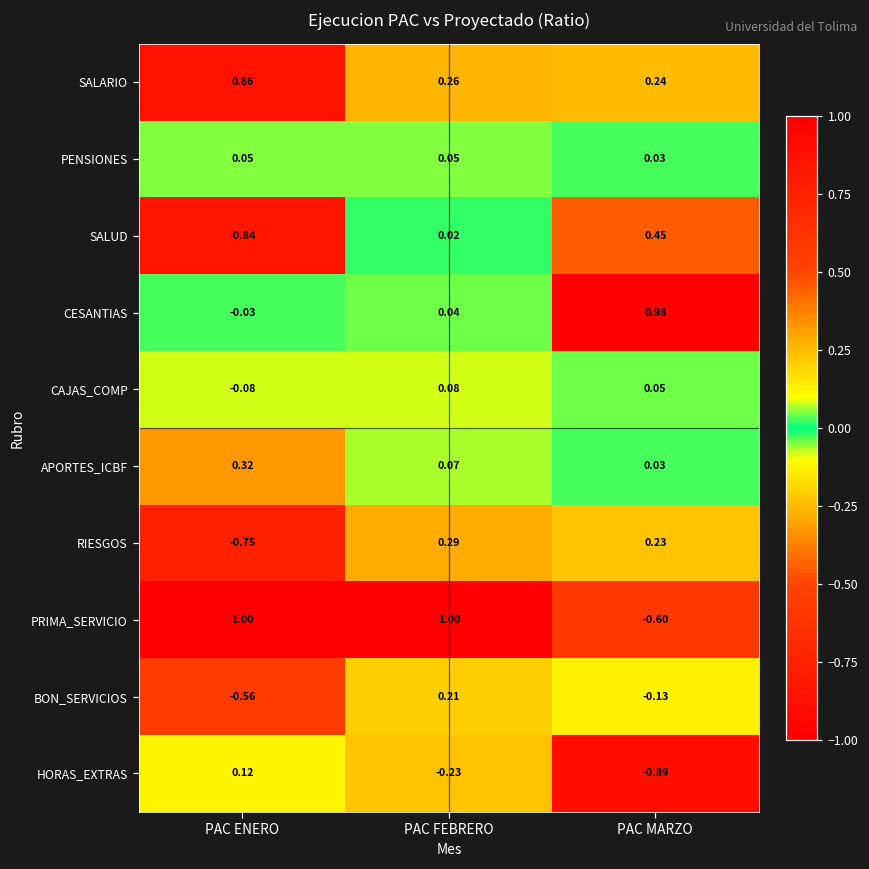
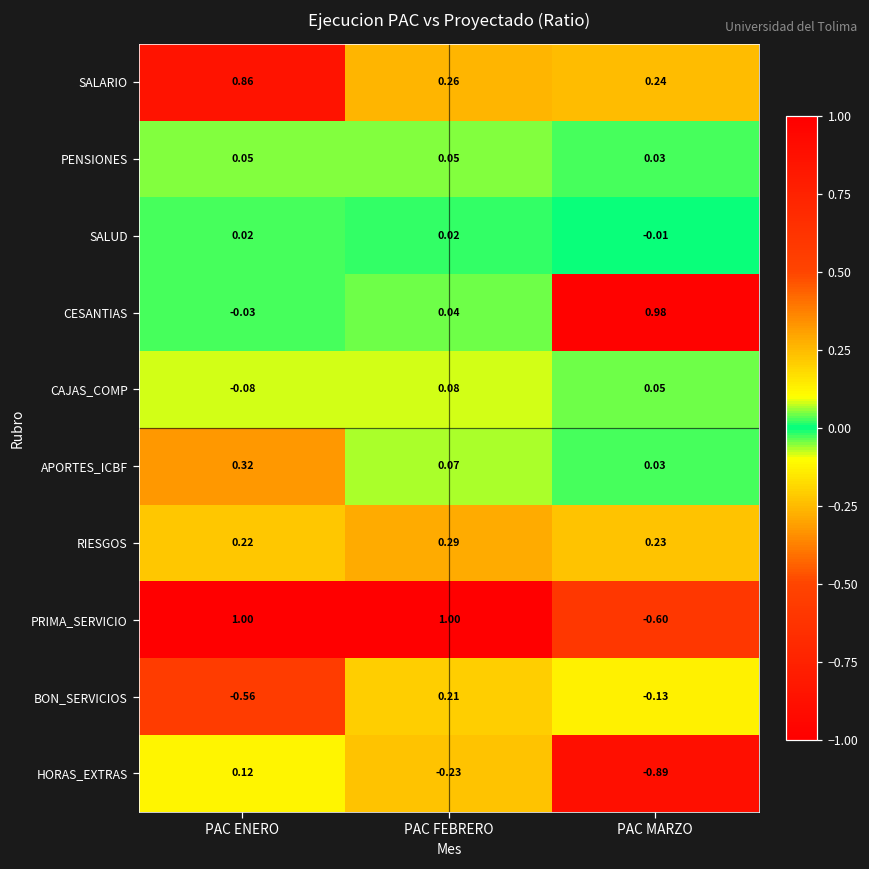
  {
    "SALARIO": {
      "PAC ENERO": 0.86,
      "PAC FEBRERO": 0.26,
      "PAC MARZO": 0.24
    },
    "PENSIONES": {
      "PAC ENERO": 0.05,
      "PAC FEBRERO": 0.05,
      "PAC MARZO": 0.03
    },
    "SALUD": {
-     "PAC ENERO": -0.84,
+     "PAC ENERO": 0.02,
      "PAC FEBRERO": 0.02,
-     "PAC MARZO": 0.45
+     "PAC MARZO": -0.01
    },
    "CESANTIAS": {
      "PAC ENERO": -0.03,
      "PAC FEBRERO": 0.04,
      "PAC MARZO": 0.98
    },
    "CAJAS_COMP": {
      "PAC ENERO": -0.08,
      "PAC FEBRERO": 0.08,
      "PAC MARZO": 0.05
    },
    "APORTES_ICBF": {
      "PAC ENERO": 0.32,
      "PAC FEBRERO": 0.07,
      "PAC MARZO": 0.03
    },
    "RIESGOS": {
-     "PAC ENERO": -0.75,
+     "PAC ENERO": 0.22,
      "PAC FEBRERO": 0.29,
      "PAC MARZO": 0.23
    },
    "PRIMA_SERVICIO": {
      "PAC ENERO": 1.00,
      "PAC FEBRERO": 1.00,
      "PAC MARZO": -0.60
    },
    "BON_SERVICIOS": {
      "PAC ENERO": -0.56,
      "PAC FEBRERO": 0.21,
      "PAC MARZO": -0.13
    },
    "HORAS_EXTRAS": {
      "PAC ENERO": 0.12,
      "PAC FEBRERO": -0.23,
      "PAC MARZO": -0.89
    }
  }
